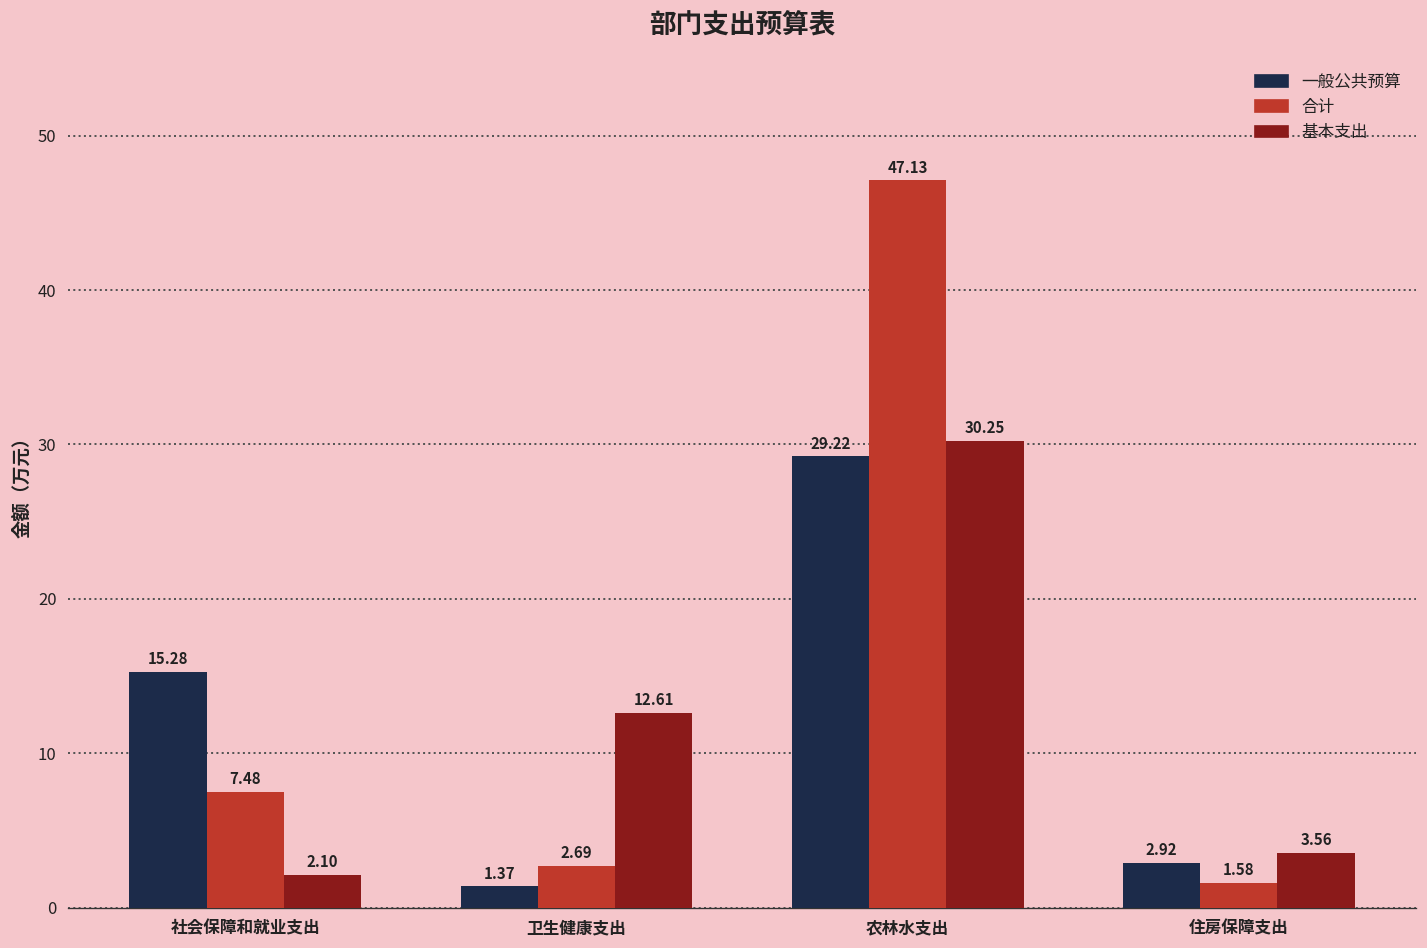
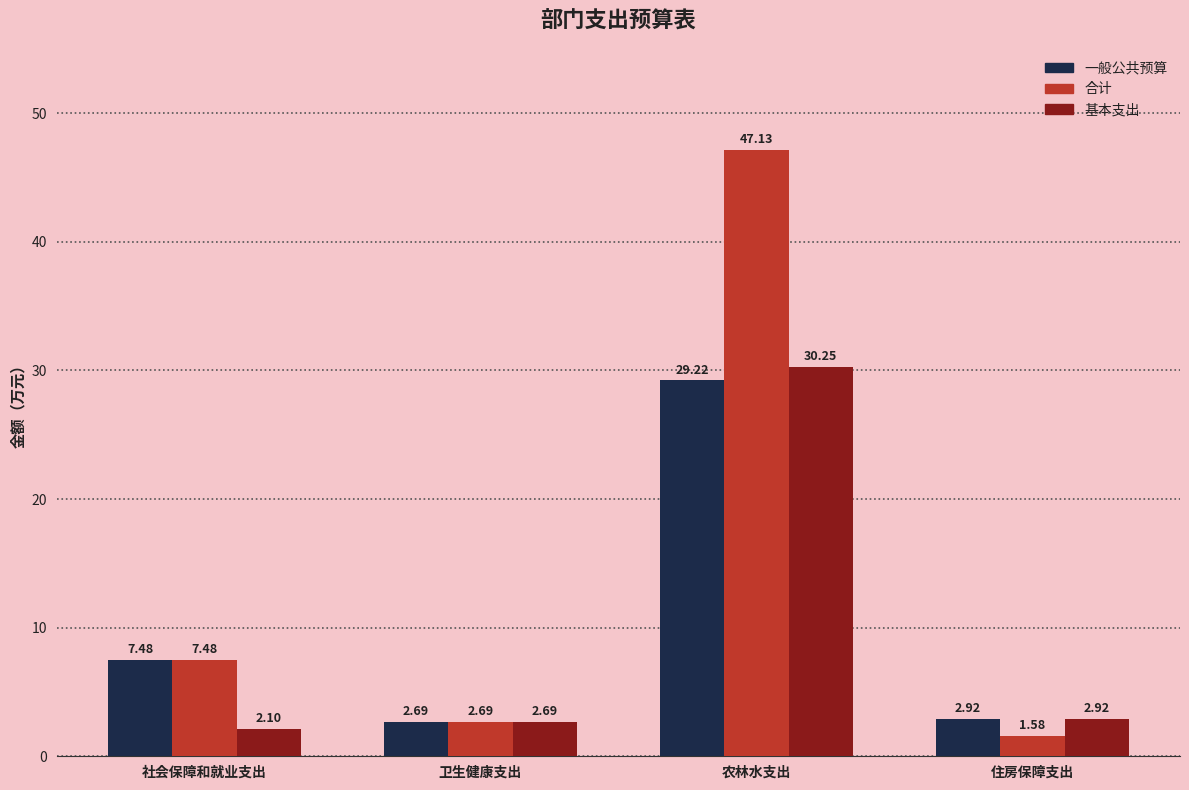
  {
    "一般公共预算": {
-     "社会保障和就业支出": 15.28,
-     "卫生健康支出": 1.37,
+     "社会保障和就业支出": 7.48,
+     "卫生健康支出": 2.69,
      "农林水支出": 29.22,
      "住房保障支出": 2.92
    },
    "合计": {
      "社会保障和就业支出": 7.48,
      "卫生健康支出": 2.69,
      "农林水支出": 47.13,
      "住房保障支出": 1.58
    },
    "基本支出": {
      "社会保障和就业支出": 2.10,
-     "卫生健康支出": 12.61,
+     "卫生健康支出": 2.69,
      "农林水支出": 30.25,
-     "住房保障支出": 3.56
+     "住房保障支出": 2.92
    }
  }
